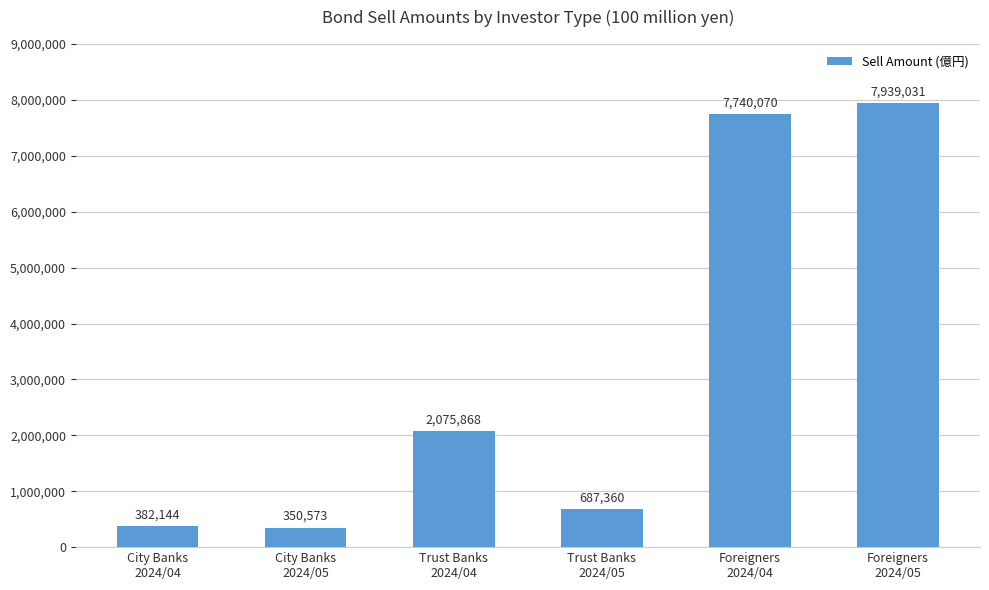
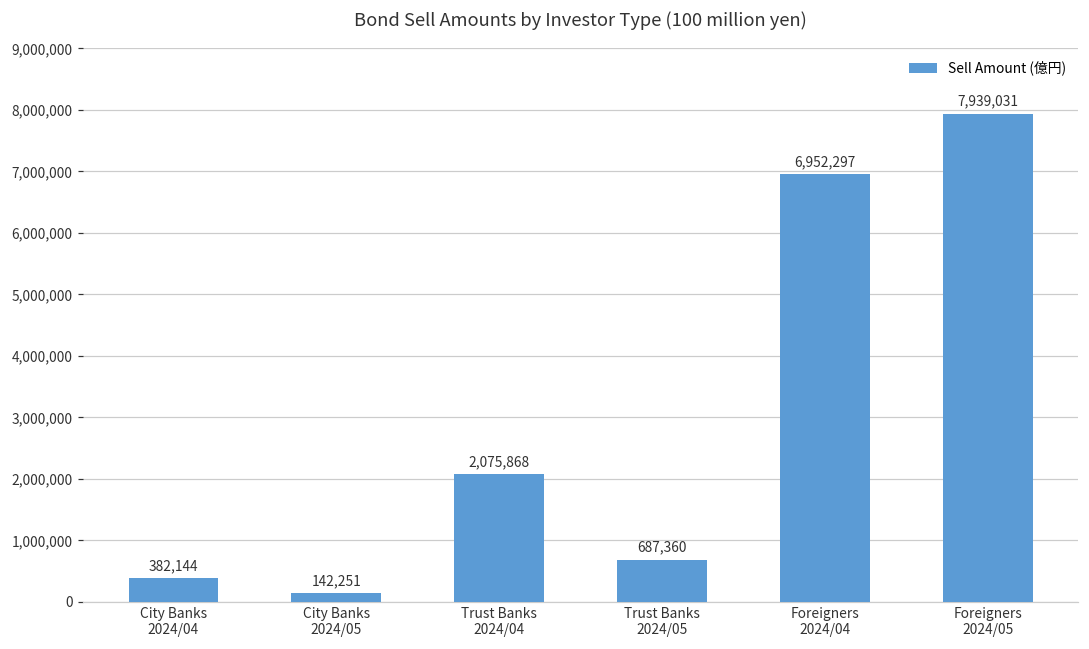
  {
    "City Banks 2024/04": "382,144",
-   "City Banks 2024/05": "350,573",
+   "City Banks 2024/05": "142,251",
    "Trust Banks 2024/04": "2,075,868",
    "Trust Banks 2024/05": "687,360",
-   "Foreigners 2024/04": "7,740,070",
+   "Foreigners 2024/04": "6,952,297",
    "Foreigners 2024/05": "7,939,031"
  }
